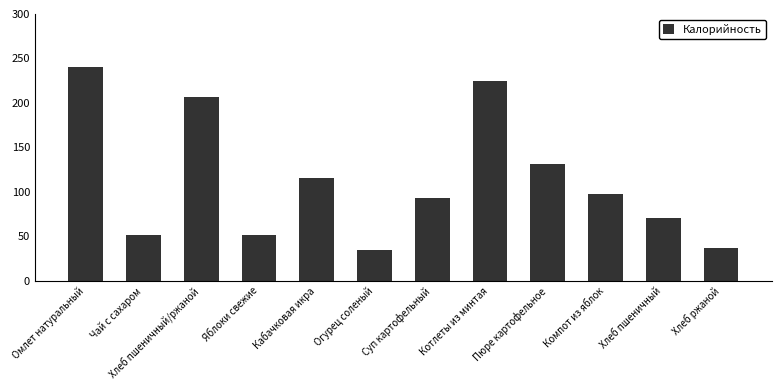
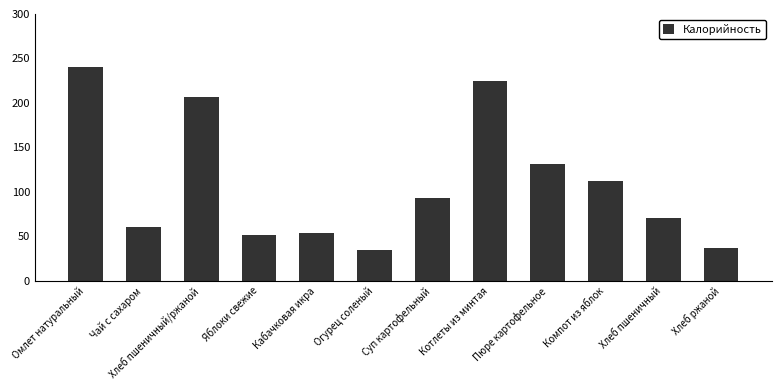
  {
    "Омлет натуральный": 240,
-   "Чай с сахаром": 50,
+   "Чай с сахаром": 60,
    "Хлеб пшеничный/ржаной": 210,
    "Яблоки свежие": 50,
-   "Кабачковая икра": 120,
+   "Кабачковая икра": 50,
    "Огурец соленый": 30,
    "Суп картофельный": 90,
    "Котлеты из минтая": 230,
    "Пюре картофельное": 130,
-   "Компот из яблок": 100,
+   "Компот из яблок": 110,
    "Хлеб пшеничный": 70,
    "Хлеб ржаной": 40
  }
